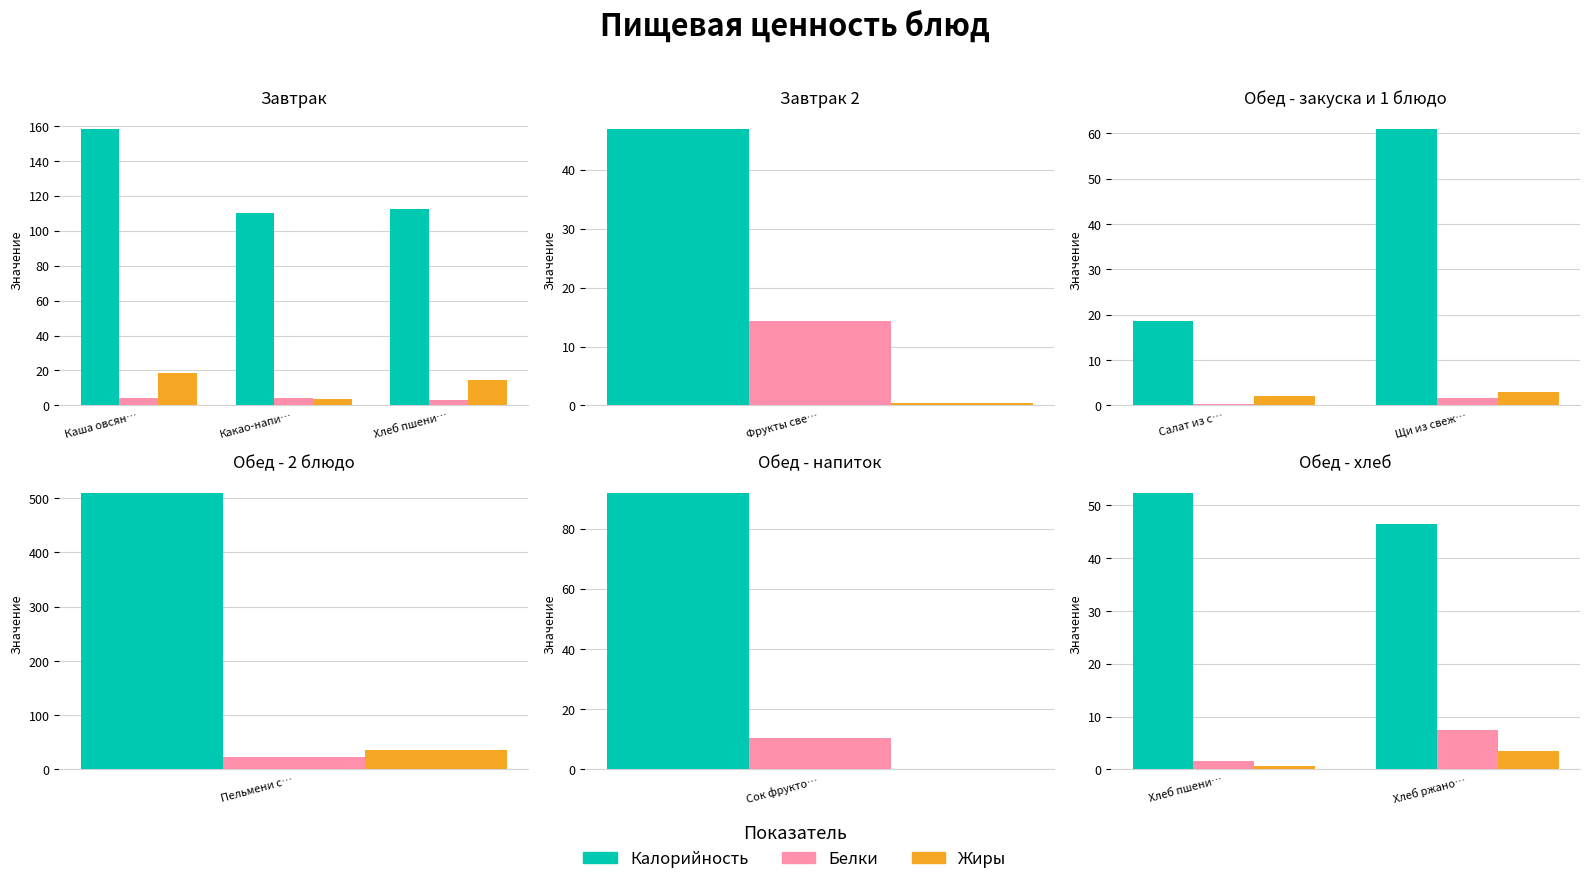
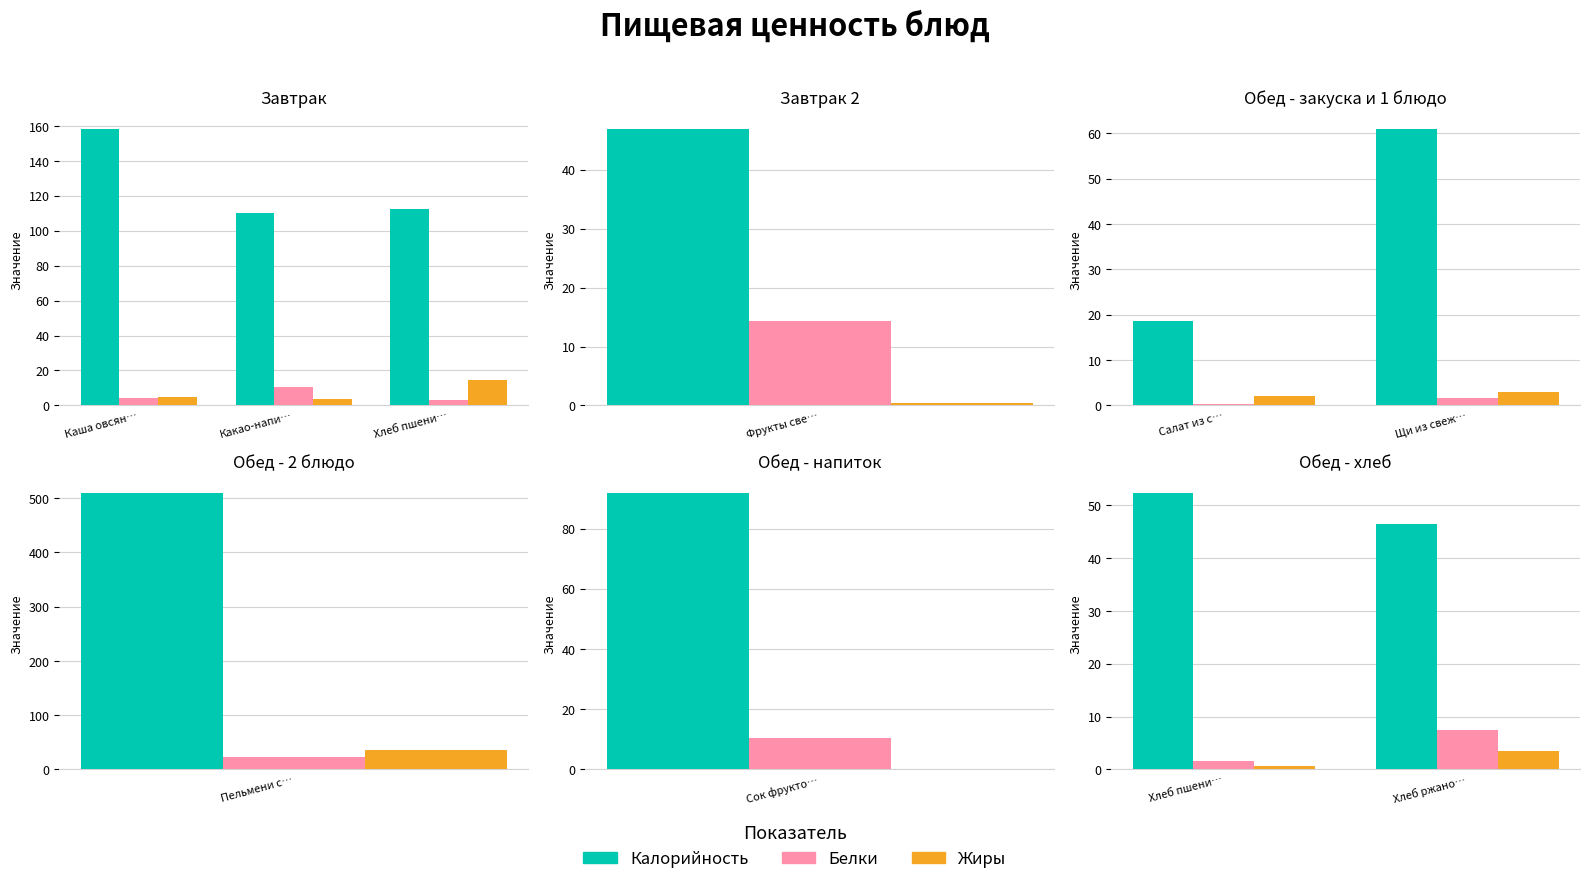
  {
    "Завтрак": {
      "Калорийность": {
        "Каша овсян…": 159,
        "Какао-напи…": 110,
        "Хлеб пшени…": 113
      },
      "Белки": {
        "Каша овсян…": 4,
-       "Какао-напи…": 4,
+       "Какао-напи…": 11,
        "Хлеб пшени…": 3
      },
      "Жиры": {
-       "Каша овсян…": 19,
+       "Каша овсян…": 5,
        "Какао-напи…": 4,
        "Хлеб пшени…": 15
      }
    },
    "Завтрак 2": {
      "Фрукты све…": 14
    },
    "Обед - закуска и 1 блюдо": {
      "Калорийность": {
        "Салат из с…": 19,
        "Щи из свеж…": 61
      },
      "Белки": {
        "Щи из свеж…": 2
      },
      "Жиры": {
        "Салат из с…": 2,
        "Щи из свеж…": 3
      }
    },
    "Обед - 2 блюдо": {
      "Пельмени с…": 20
    },
    "Обед - напиток": {
      "Сок фрукто…": 10
    },
    "Обед - хлеб": {
      "Калорийность": {
        "Хлеб пшени…": 52,
        "Хлеб ржано…": 46
      },
      "Белки": {
        "Хлеб пшени…": 2,
        "Хлеб ржано…": 7
      },
      "Жиры": {
        "Хлеб пшени…": 1,
        "Хлеб ржано…": 3
      }
    }
  }
